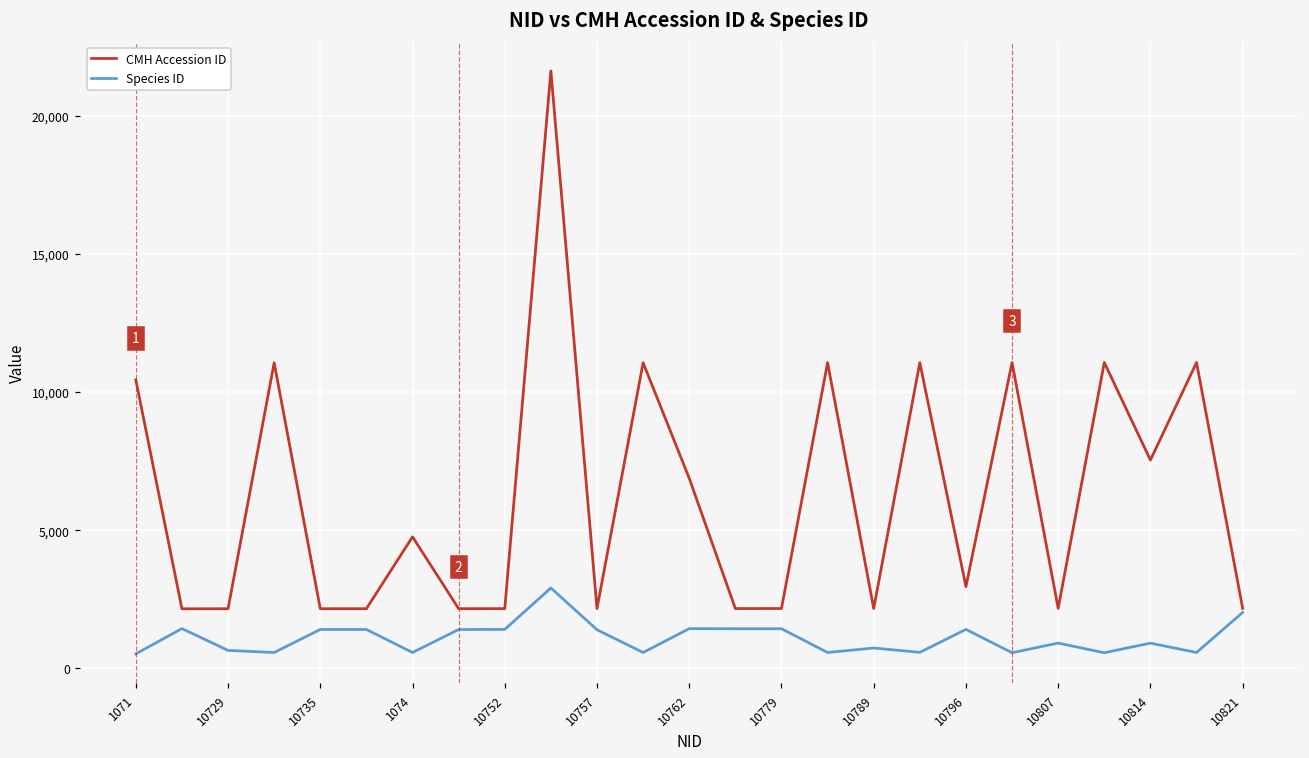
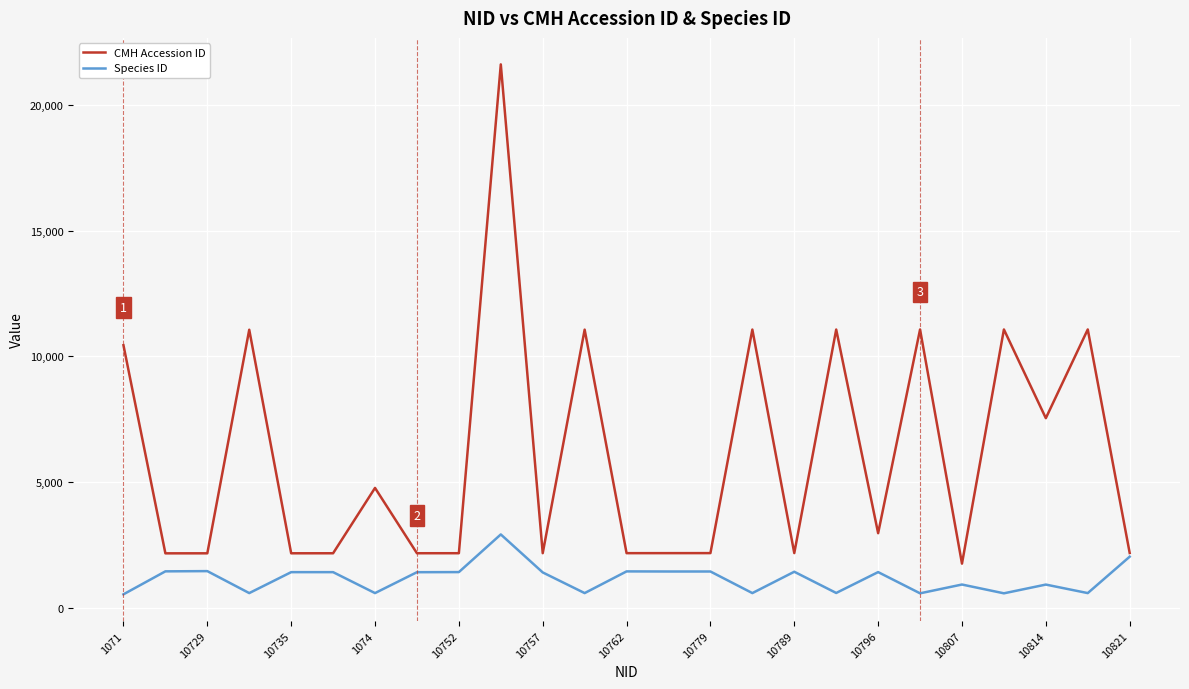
  {
    "CMH Accession ID": {
      "1071": "10,400",
      "10729": "2,200",
      "10735": "2,200",
      "1074": "4,800",
      "10752": "2,200",
      "10757": "2,200",
-     "10762": "6,900",
+     "10762": "2,200",
      "10779": "2,200",
      "10789": "2,200",
      "10796": "3,000",
-     "10807": "2,200",
+     "10807": "1,700",
      "10814": "7,500",
      "10821": "2,200"
    },
    "Species ID": {
      "1071": "500",
-     "10729": "700",
+     "10729": "1,400",
      "10735": "1,400",
      "1074": "600",
      "10752": "1,400",
      "10757": "1,400",
      "10762": "1,400",
      "10779": "1,400",
-     "10789": "700",
+     "10789": "1,400",
      "10796": "1,400",
      "10807": "900",
      "10814": "900",
      "10821": "2,000"
    }
  }
